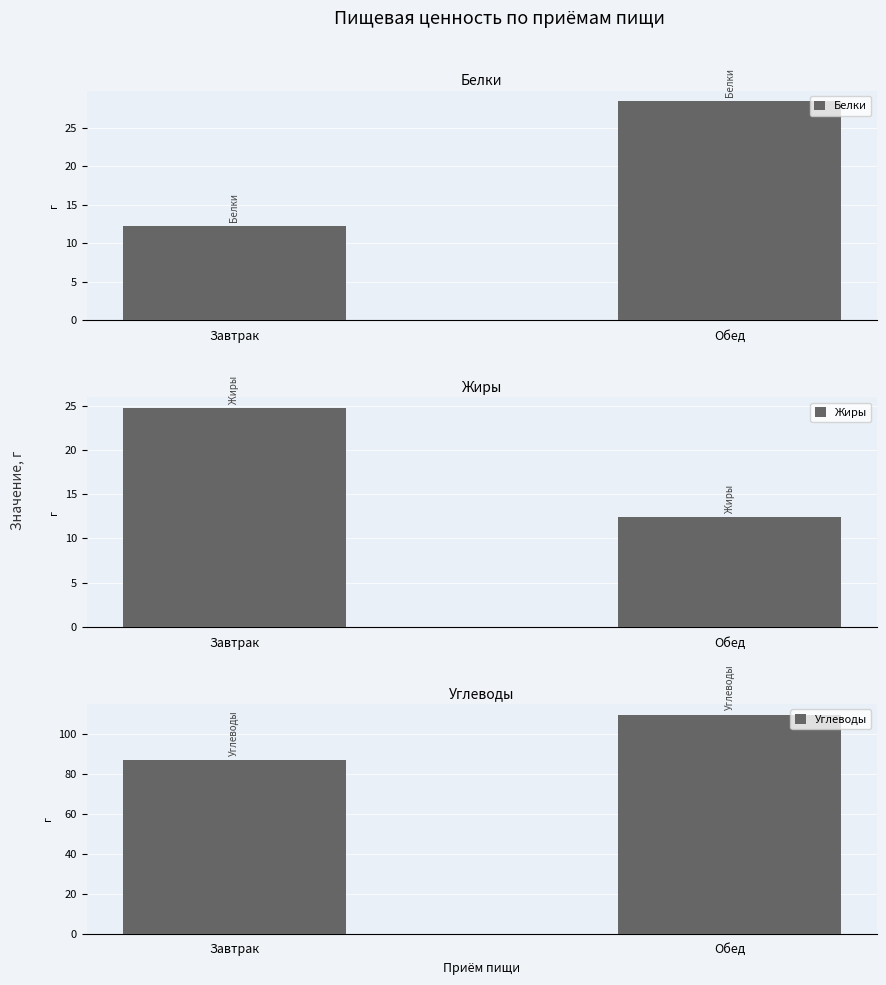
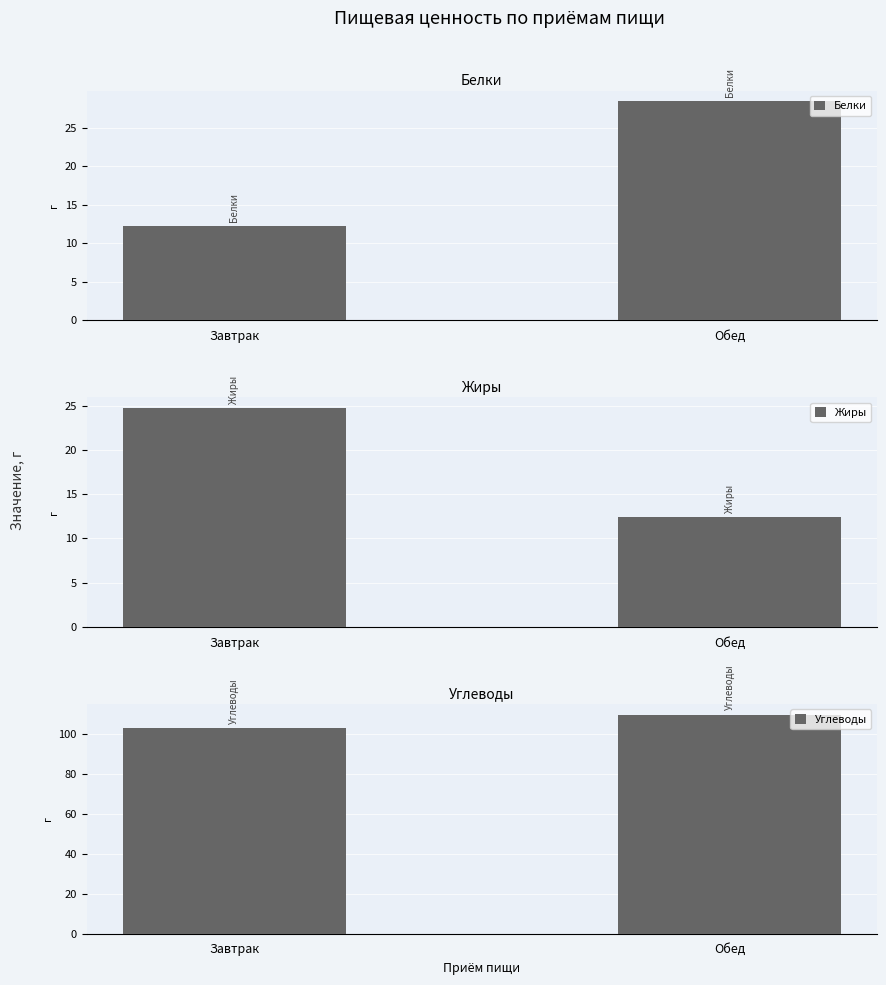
  {
    "Белки": {
      "Завтрак": 12,
      "Обед": 28
    },
    "Жиры": {
      "Завтрак": 25,
      "Обед": 12
    },
    "Углеводы": {
-     "Завтрак": 87,
+     "Завтрак": 103,
      "Обед": 110
    }
  }
